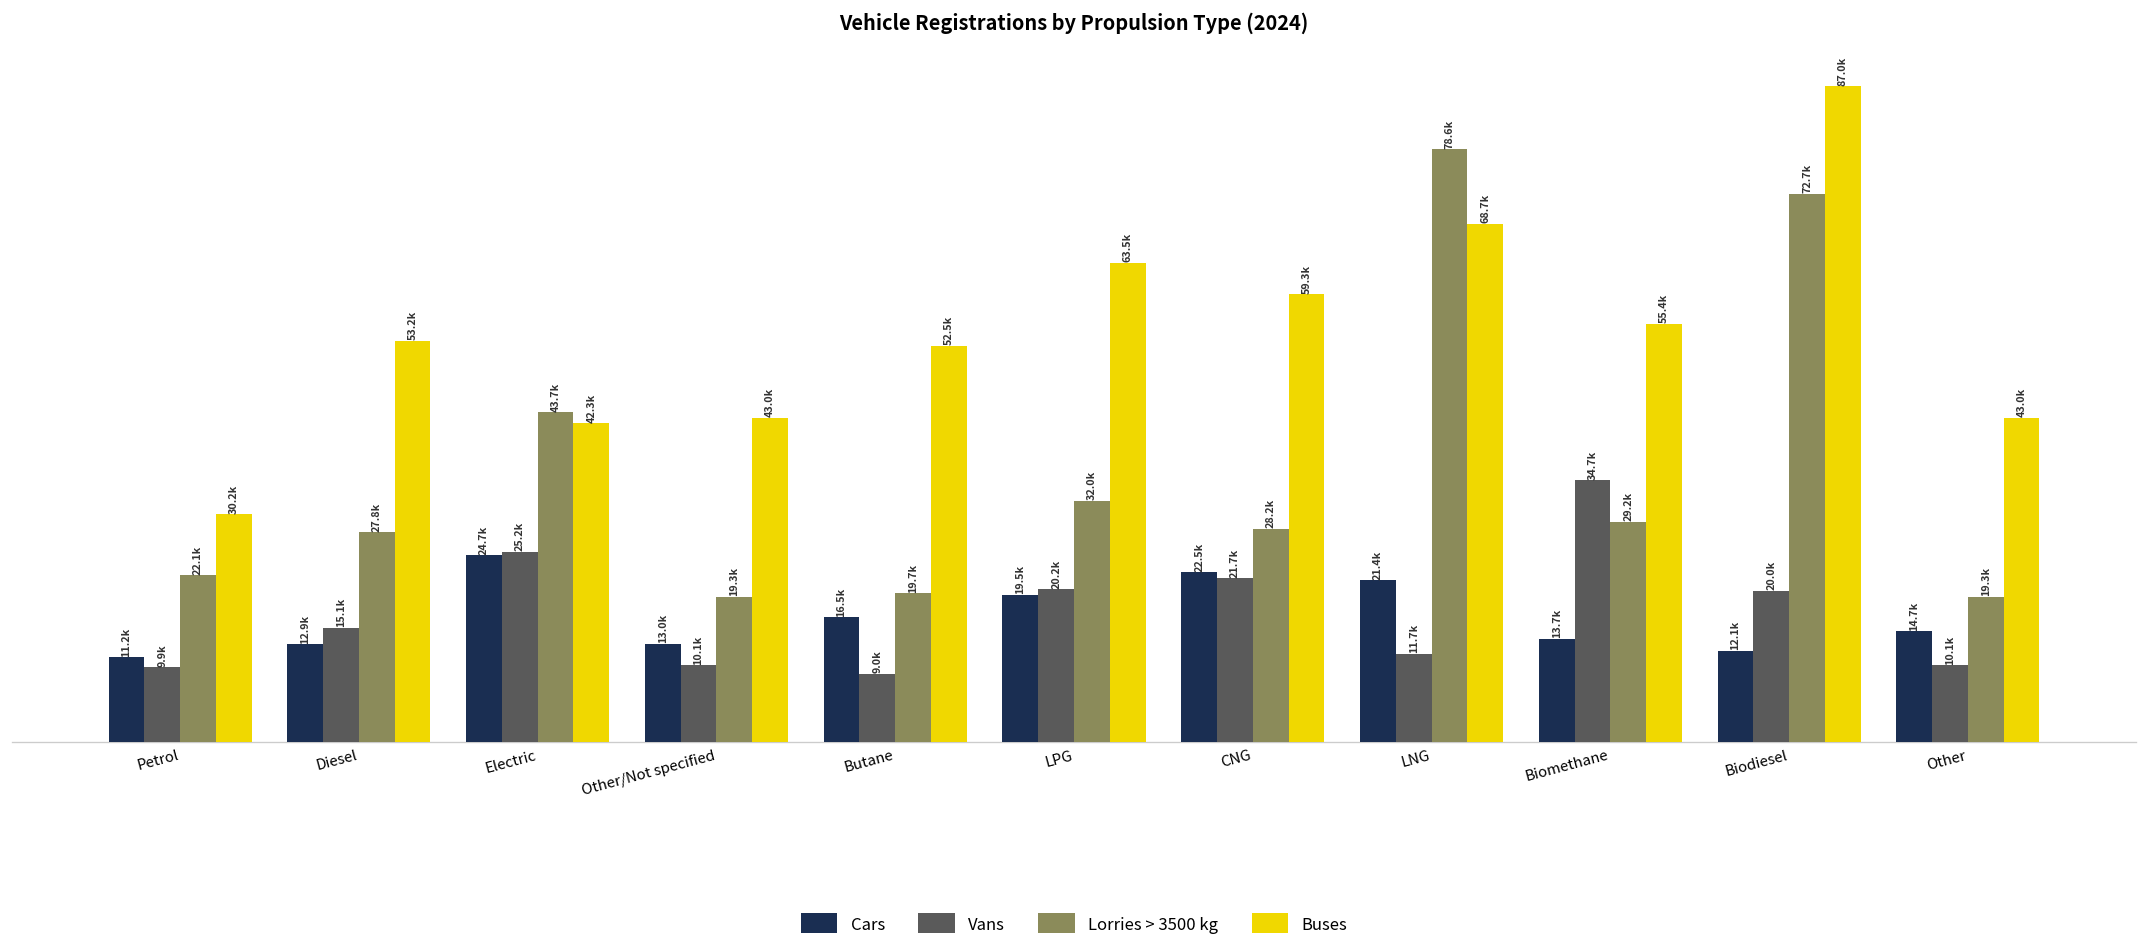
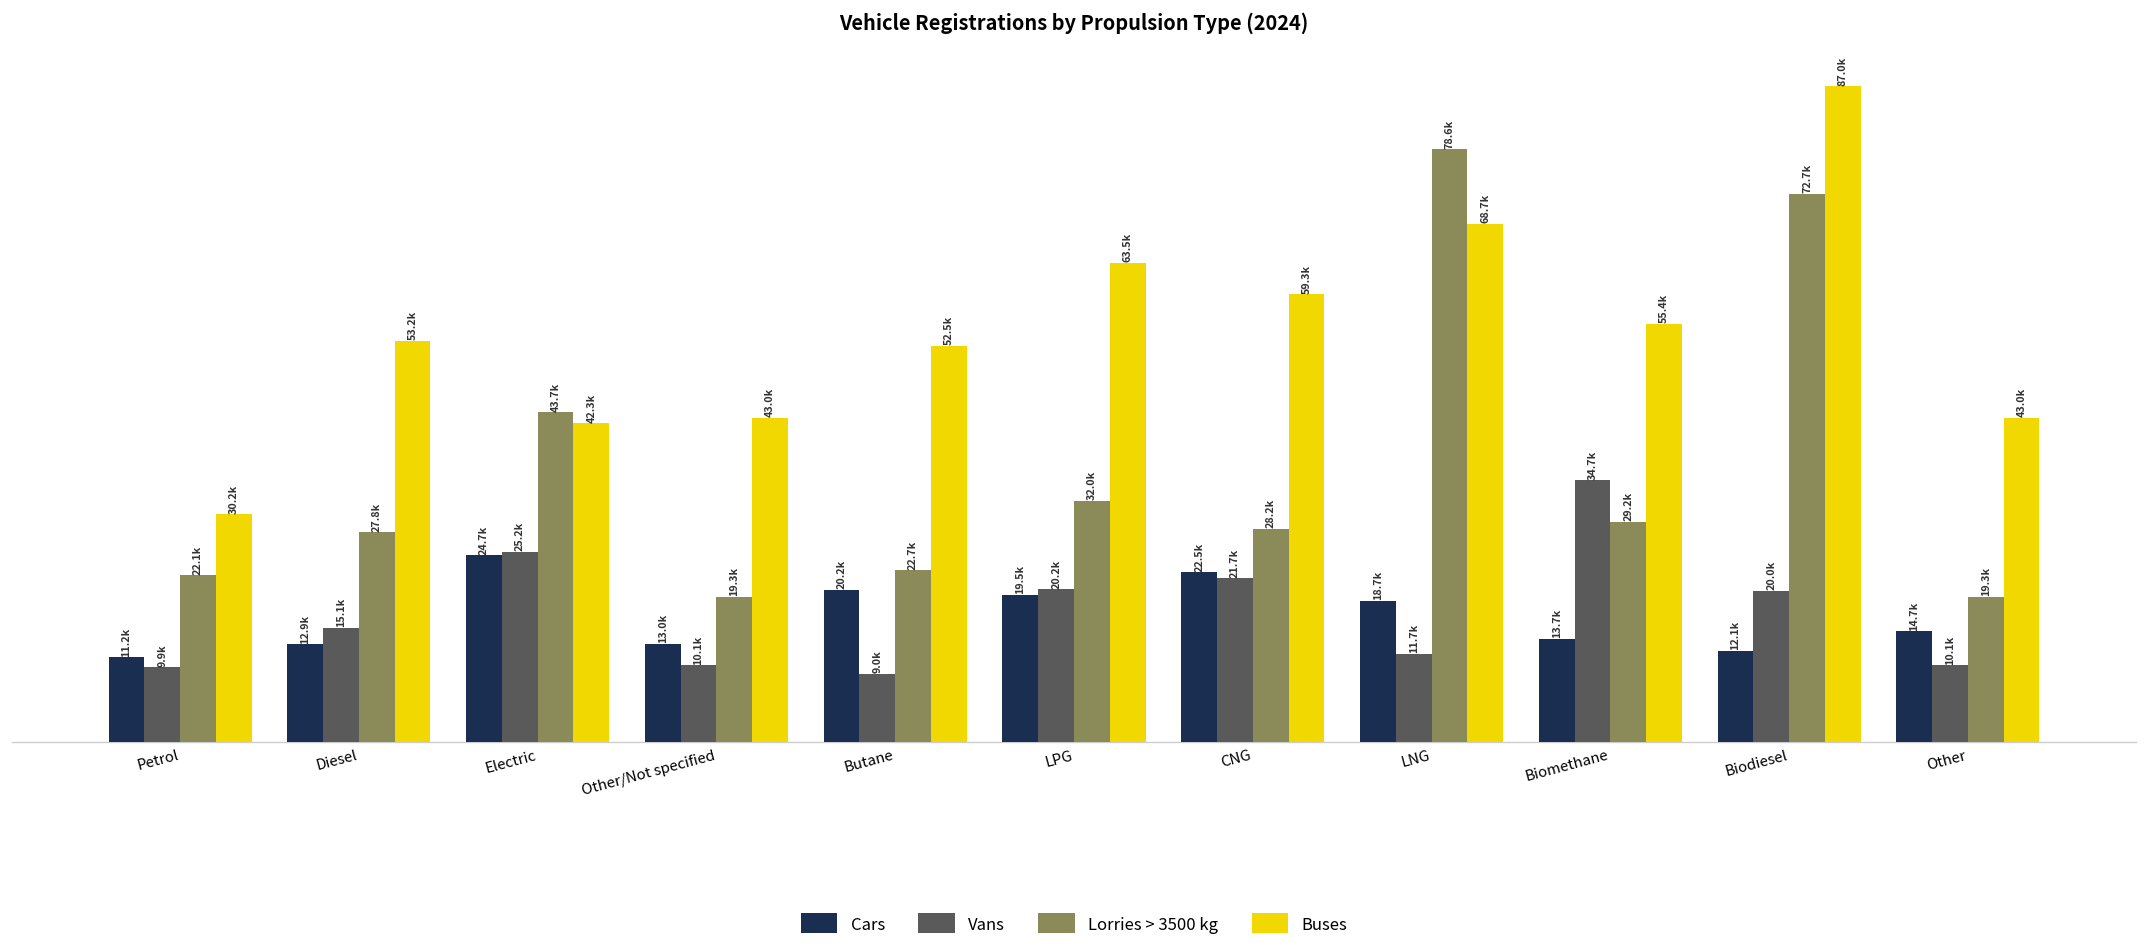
  {
    "Cars": {
      "Petrol": "11.2k",
      "Diesel": "12.9k",
      "Electric": "24.7k",
      "Other/Not specified": "13.0k",
-     "Butane": "16.5k",
+     "Butane": "20.2k",
      "LPG": "19.5k",
      "CNG": "22.5k",
-     "LNG": "21.4k",
+     "LNG": "18.7k",
      "Biomethane": "13.7k",
      "Biodiesel": "12.1k",
      "Other": "14.7k"
    },
    "Vans": {
      "Petrol": "9.9k",
      "Diesel": "15.1k",
      "Electric": "25.2k",
      "Other/Not specified": "10.1k",
      "Butane": "9.0k",
      "LPG": "20.2k",
      "CNG": "21.7k",
      "LNG": "11.7k",
      "Biomethane": "34.7k",
      "Biodiesel": "20.0k",
      "Other": "10.1k"
    },
    "Lorries > 3500 kg": {
      "Petrol": "22.1k",
      "Diesel": "27.8k",
      "Electric": "43.7k",
      "Other/Not specified": "19.3k",
-     "Butane": "19.7k",
+     "Butane": "22.7k",
      "LPG": "32.0k",
      "CNG": "28.2k",
      "LNG": "78.6k",
      "Biomethane": "29.2k",
      "Biodiesel": "72.7k",
      "Other": "19.3k"
    },
    "Buses": {
      "Petrol": "30.2k",
      "Diesel": "53.2k",
      "Electric": "42.3k",
      "Other/Not specified": "43.0k",
      "Butane": "52.5k",
      "LPG": "63.5k",
      "CNG": "59.3k",
      "LNG": "68.7k",
      "Biomethane": "55.4k",
      "Biodiesel": "87.0k",
      "Other": "43.0k"
    }
  }
